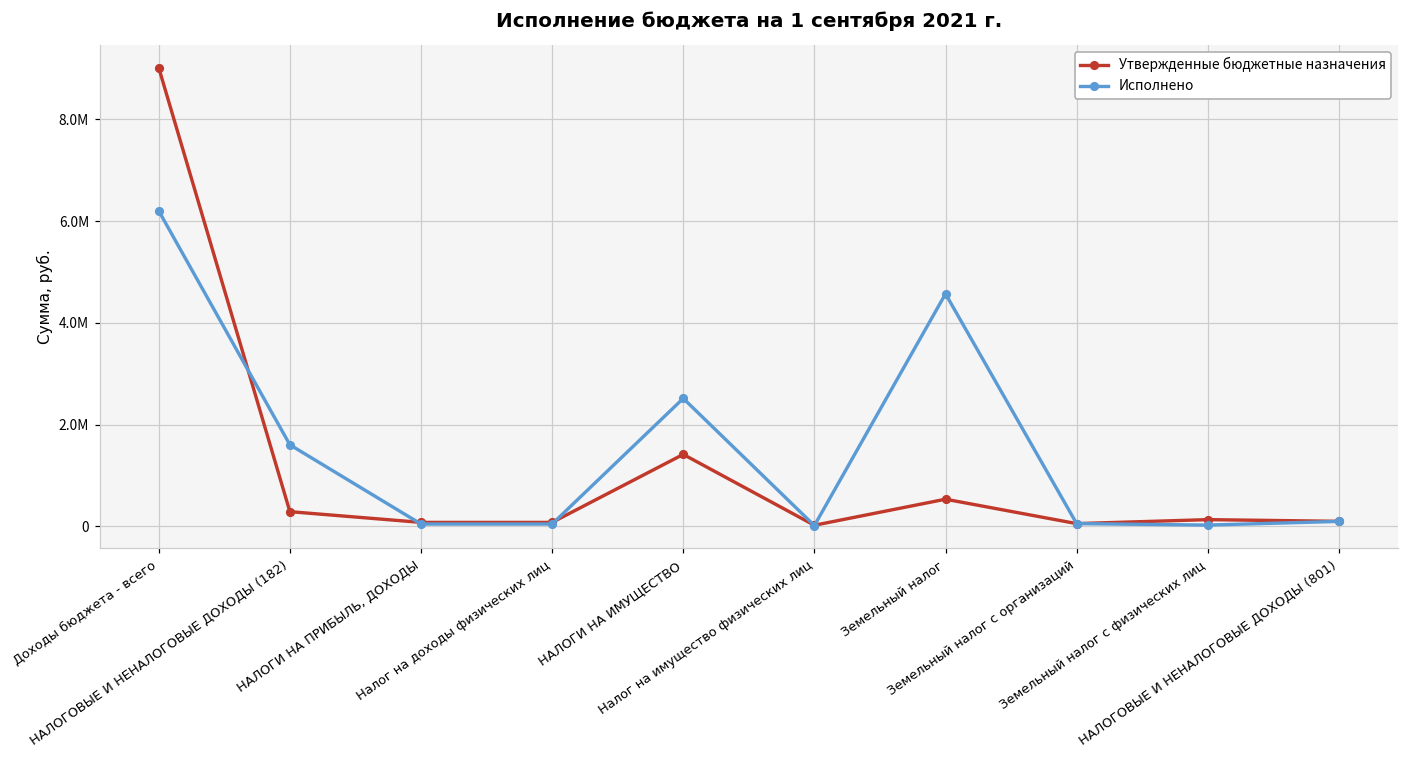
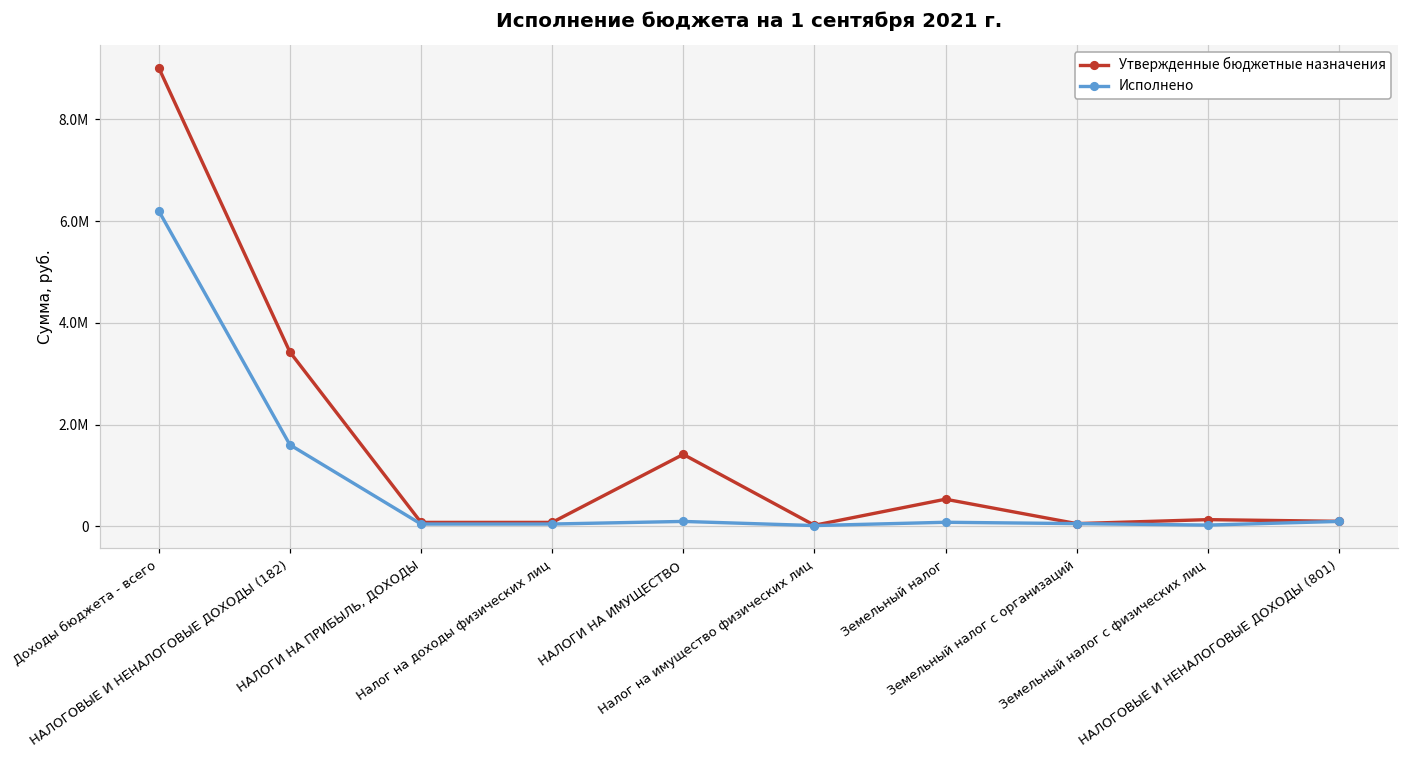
  {
    "Утвержденные бюджетные назначения": {
      "Доходы бюджета - всего": 9000000,
-     "НАЛОГОВЫЕ И НЕНАЛОГОВЫЕ ДОХОДЫ (182)": 300000,
+     "НАЛОГОВЫЕ И НЕНАЛОГОВЫЕ ДОХОДЫ (182)": 3400000,
      "НАЛОГИ НА ИМУЩЕСТВО": 1400000,
      "Земельный налог": 500000,
      "Земельный налог с физических лиц": 100000
    },
    "Исполнено": {
      "Доходы бюджета - всего": 6200000,
      "НАЛОГОВЫЕ И НЕНАЛОГОВЫЕ ДОХОДЫ (182)": 1600000,
-     "НАЛОГИ НА ИМУЩЕСТВО": 2500000,
-     "Земельный налог": 4600000,
+     "НАЛОГИ НА ИМУЩЕСТВО": 100000,
+     "Земельный налог": 100000,
      "Земельный налог с физических лиц": 0
    }
  }
